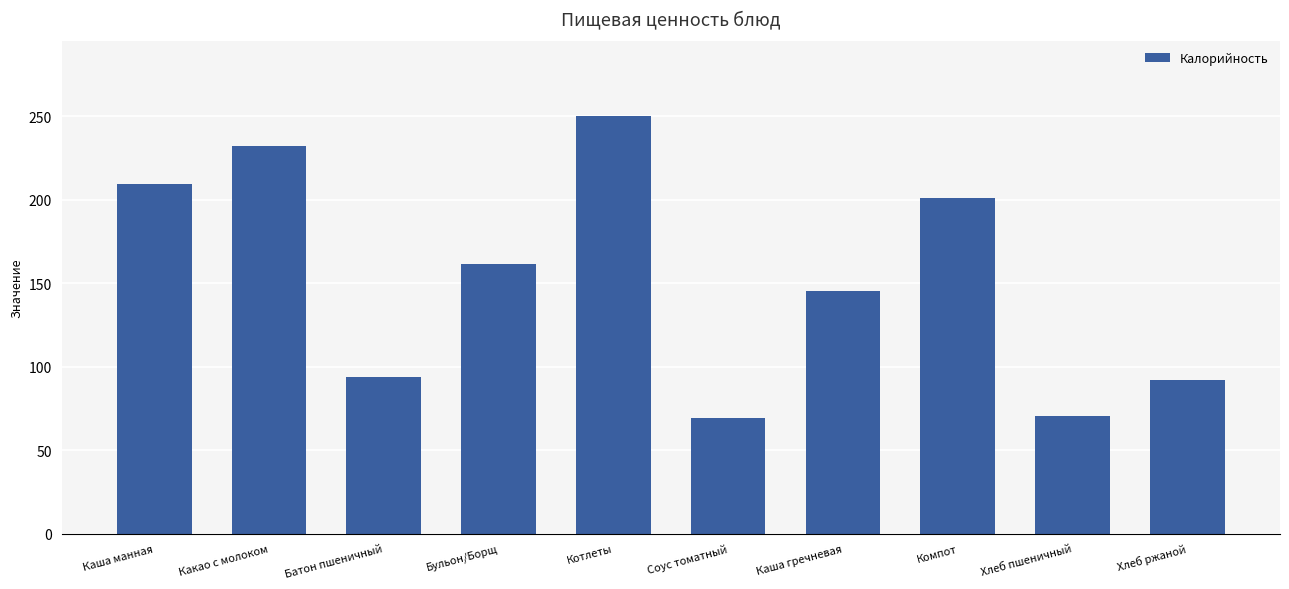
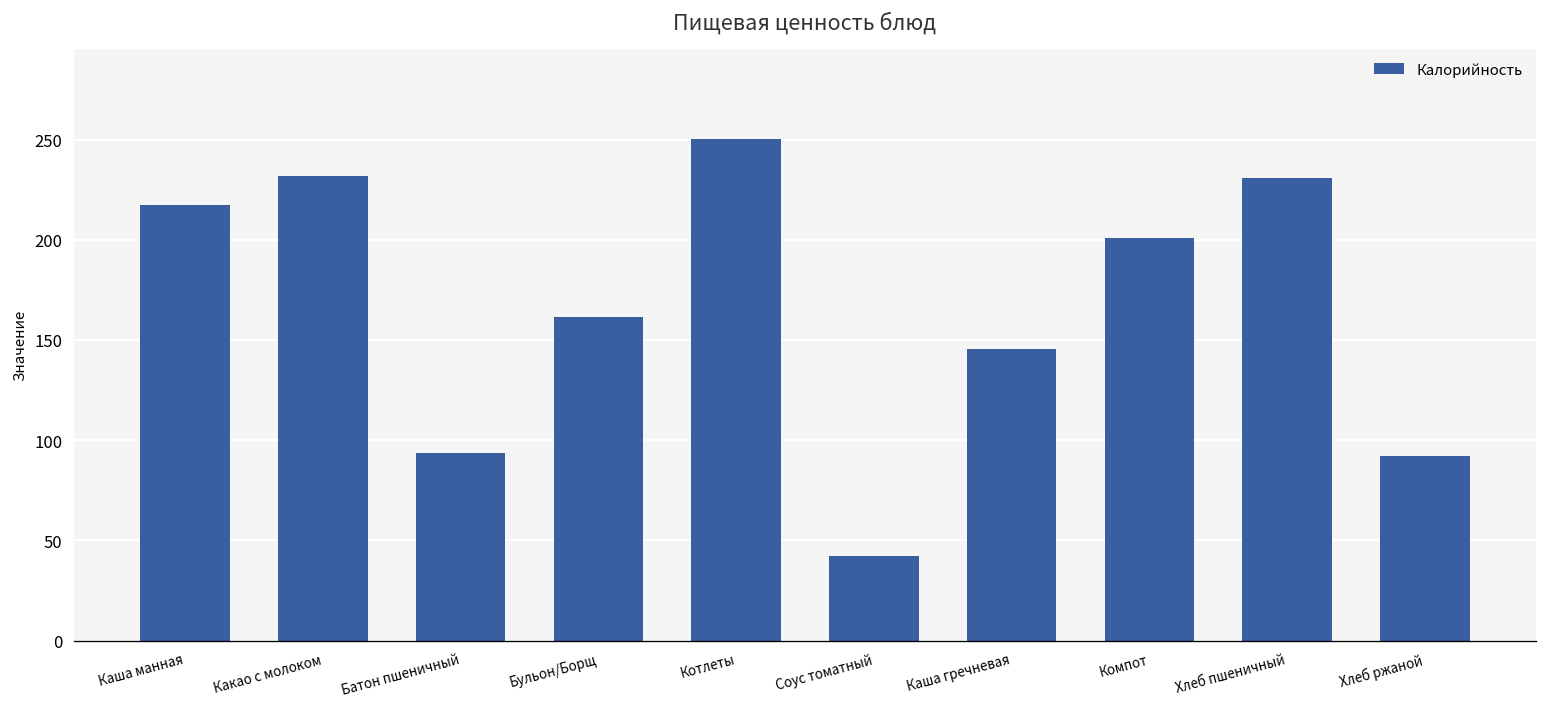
  {
-   "Каша манная": 210,
+   "Каша манная": 217,
    "Какао с молоком": 232,
    "Батон пшеничный": 94,
    "Бульон/Борщ": 161,
    "Котлеты": 250,
-   "Соус томатный": 70,
+   "Соус томатный": 42,
    "Каша гречневая": 146,
    "Компот": 201,
-   "Хлеб пшеничный": 70,
+   "Хлеб пшеничный": 231,
    "Хлеб ржаной": 92
  }
